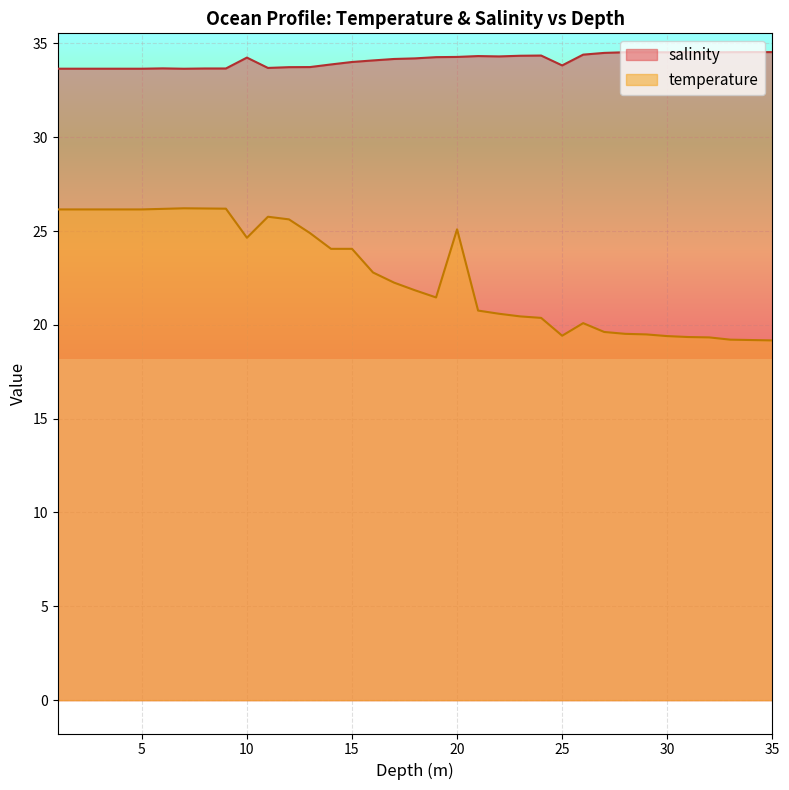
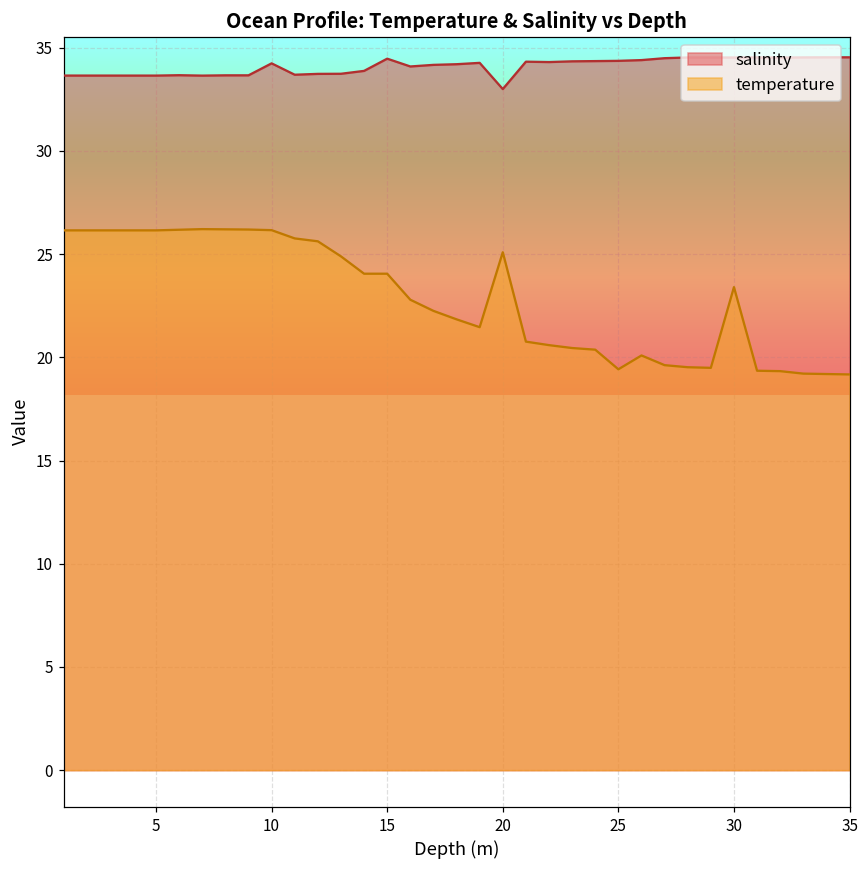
  {
    "salinity": {
      "5": 33.6,
      "10": 34.2,
-     "15": 34.0,
-     "20": 34.3,
-     "25": 33.8,
+     "15": 34.5,
+     "20": 33.0,
+     "25": 34.4,
      "35": 34.5
    },
    "temperature": {
      "5": 26.2,
-     "10": 24.6,
+     "10": 26.2,
      "15": 24.1,
      "20": 25.1,
      "25": 19.4,
-     "30": 19.4,
+     "30": 23.4,
      "35": 19.2
    }
  }
